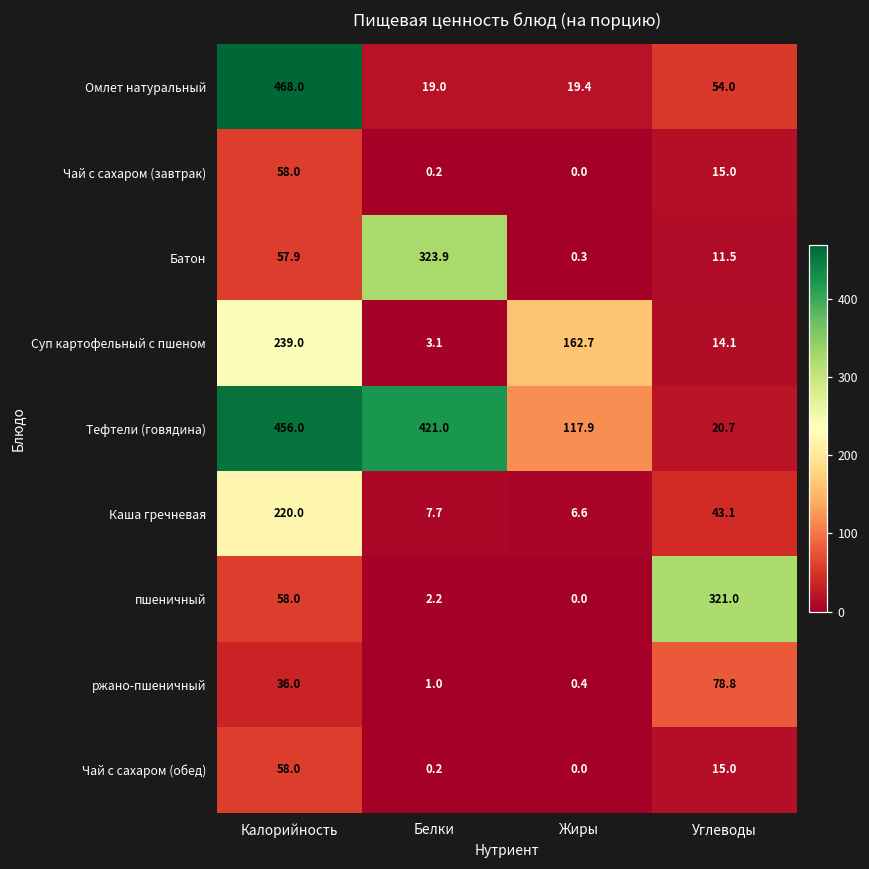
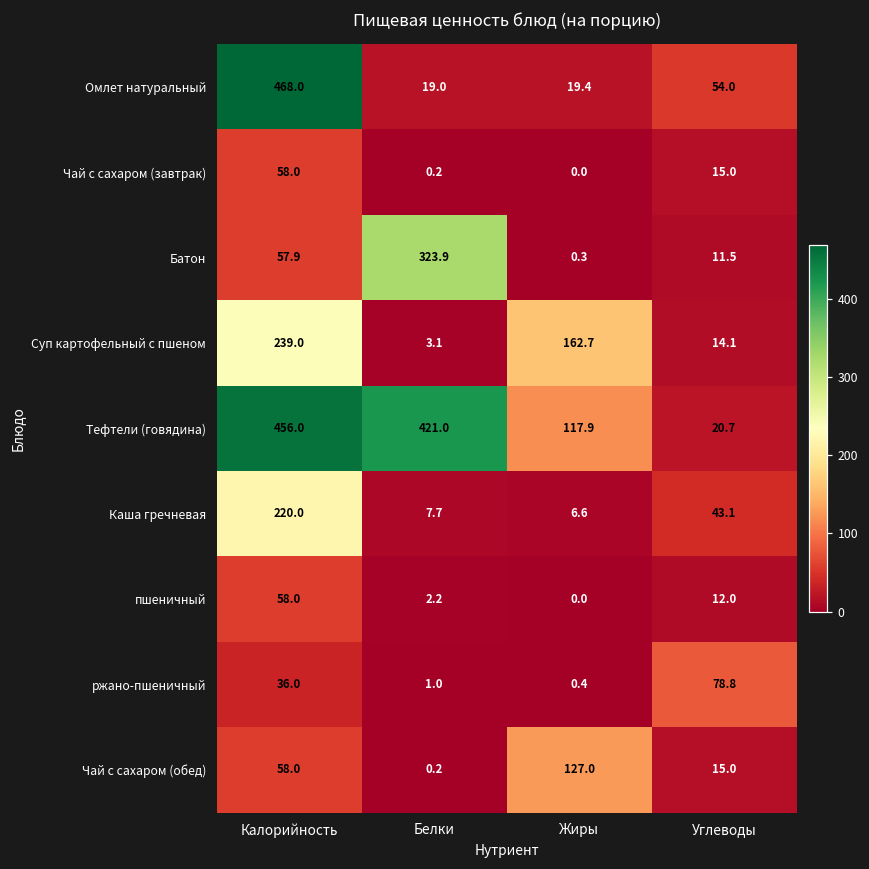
  {
    "Омлет натуральный": {
      "Калорийность": 468.0,
      "Белки": 19.0,
      "Жиры": 19.4,
      "Углеводы": 54.0
    },
    "Чай с сахаром (завтрак)": {
      "Калорийность": 58.0,
      "Белки": 0.2,
      "Жиры": 0.0,
      "Углеводы": 15.0
    },
    "Батон": {
      "Калорийность": 57.9,
      "Белки": 323.9,
      "Жиры": 0.3,
      "Углеводы": 11.5
    },
    "Суп картофельный с пшеном": {
      "Калорийность": 239.0,
      "Белки": 3.1,
      "Жиры": 162.7,
      "Углеводы": 14.1
    },
    "Тефтели (говядина)": {
      "Калорийность": 456.0,
      "Белки": 421.0,
      "Жиры": 117.9,
      "Углеводы": 20.7
    },
    "Каша гречневая": {
      "Калорийность": 220.0,
      "Белки": 7.7,
      "Жиры": 6.6,
      "Углеводы": 43.1
    },
    "пшеничный": {
      "Калорийность": 58.0,
      "Белки": 2.2,
      "Жиры": 0.0,
-     "Углеводы": 321.0
+     "Углеводы": 12.0
    },
    "ржано-пшеничный": {
      "Калорийность": 36.0,
      "Белки": 1.0,
      "Жиры": 0.4,
      "Углеводы": 78.8
    },
    "Чай с сахаром (обед)": {
      "Калорийность": 58.0,
      "Белки": 0.2,
-     "Жиры": 0.0,
+     "Жиры": 127.0,
      "Углеводы": 15.0
    }
  }
